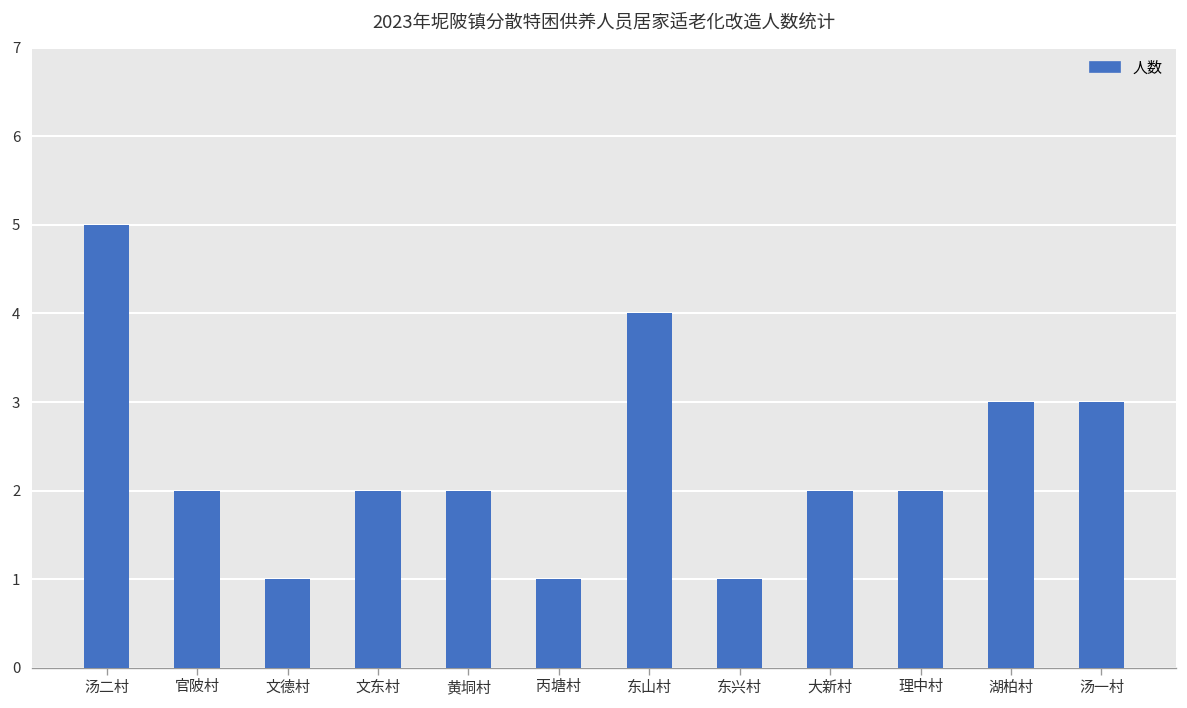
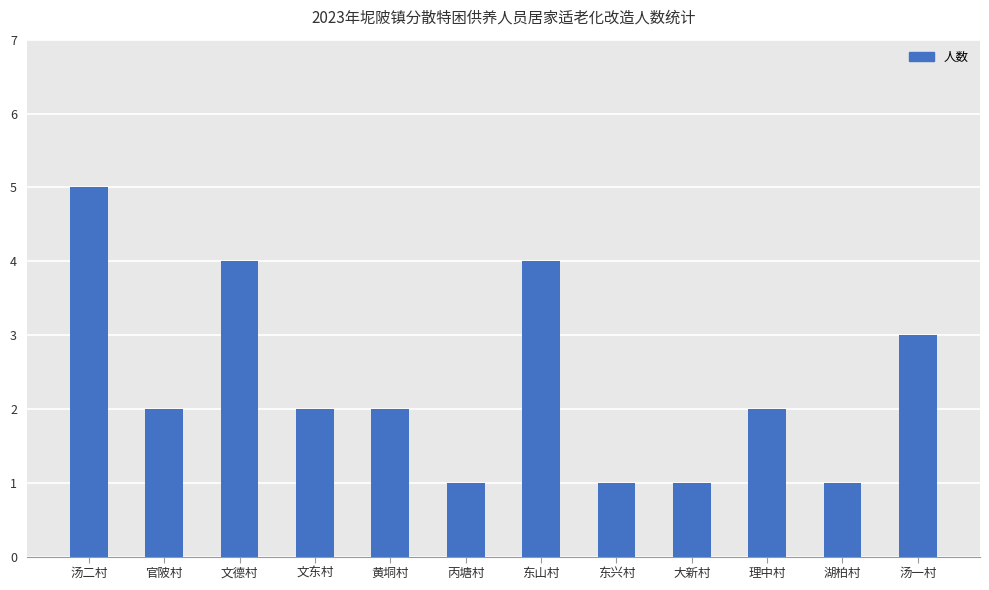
  {
    "汤二村": 5,
    "官陂村": 2,
-   "文德村": 1,
+   "文德村": 4,
    "文东村": 2,
    "黄垌村": 2,
    "丙塘村": 1,
    "东山村": 4,
    "东兴村": 1,
-   "大新村": 2,
+   "大新村": 1,
    "理中村": 2,
-   "湖柏村": 3,
+   "湖柏村": 1,
    "汤一村": 3
  }
